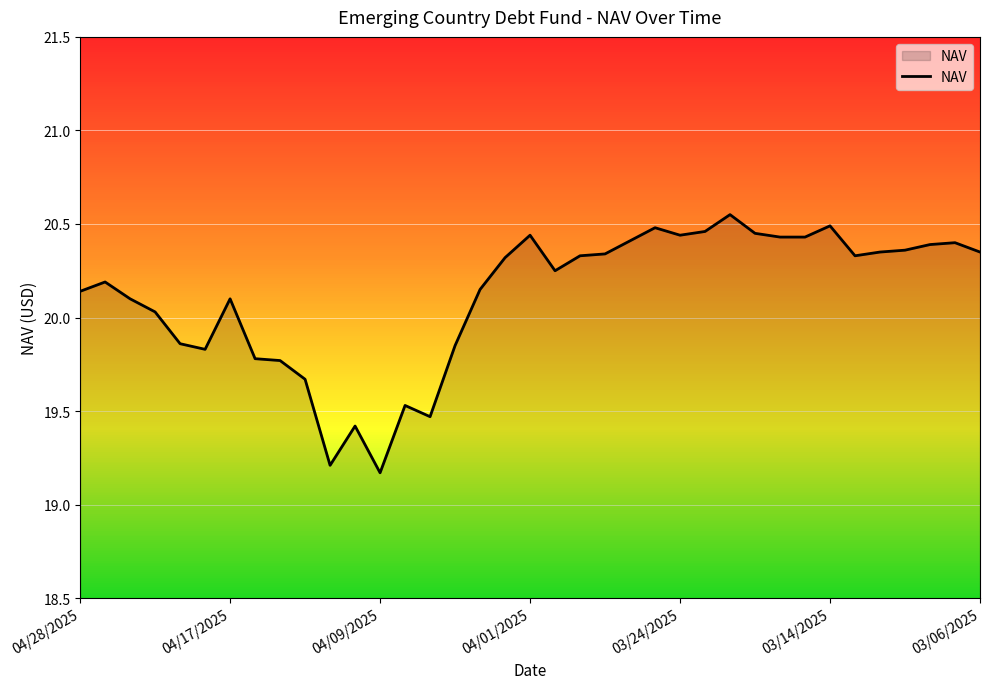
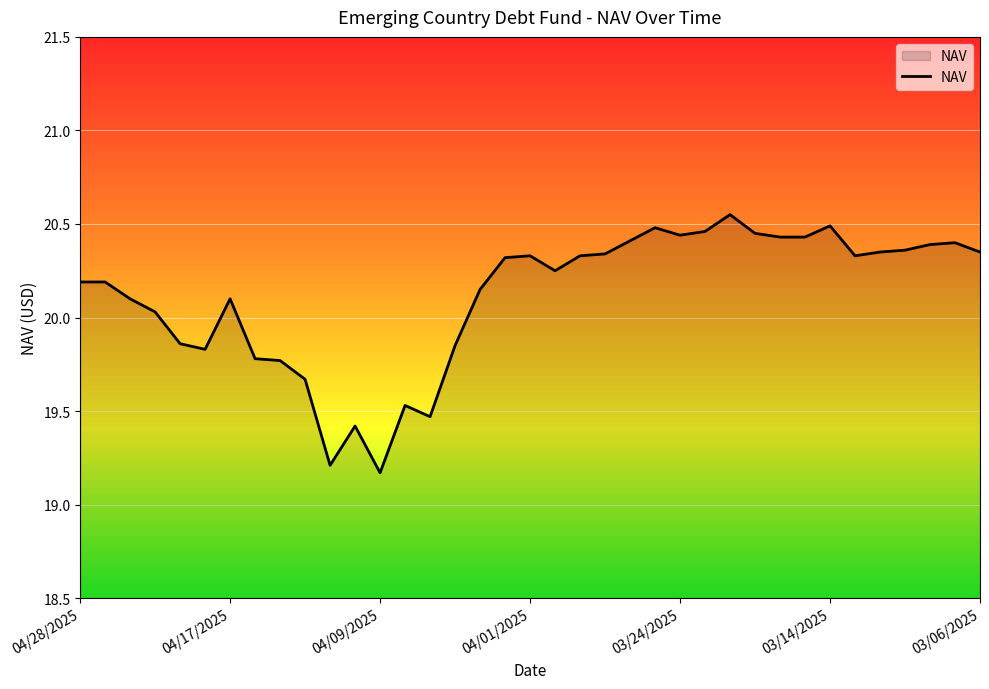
  {
-   "04/28/2025": 20.14,
+   "04/28/2025": 20.19,
    "04/17/2025": 20.10,
    "04/09/2025": 19.17,
-   "04/01/2025": 20.44,
+   "04/01/2025": 20.33,
    "03/24/2025": 20.44,
    "03/14/2025": 20.49,
    "03/06/2025": 20.35
  }
